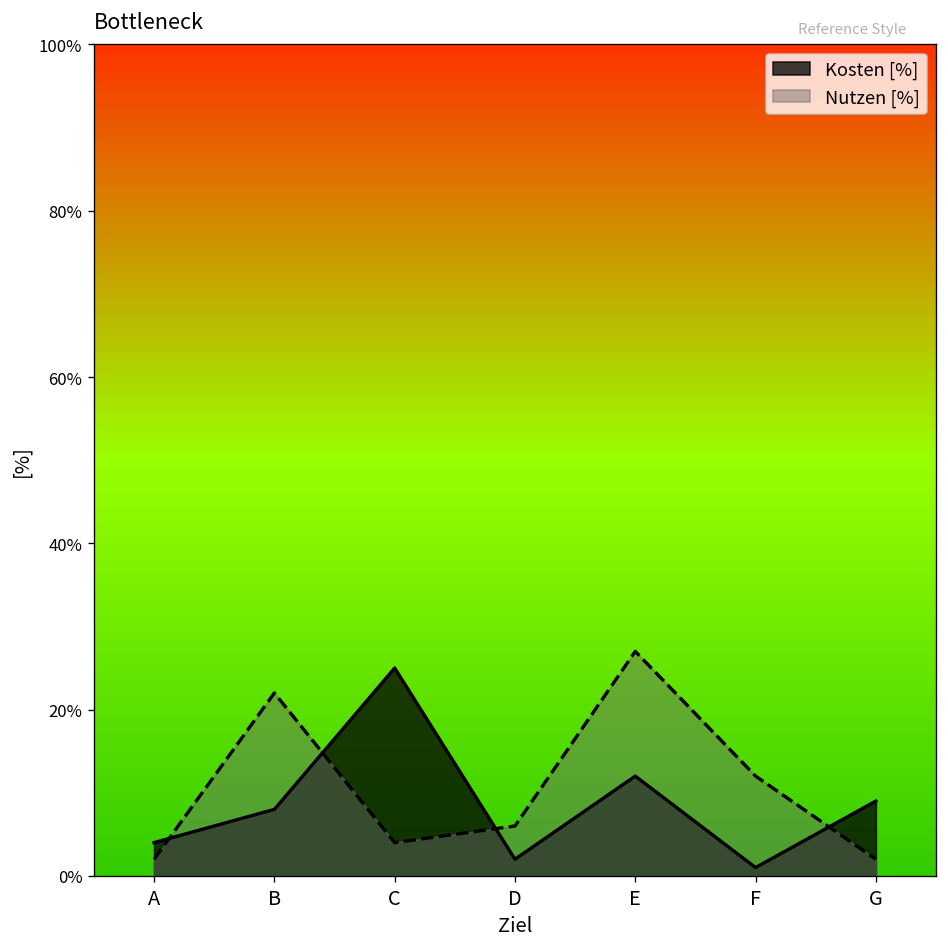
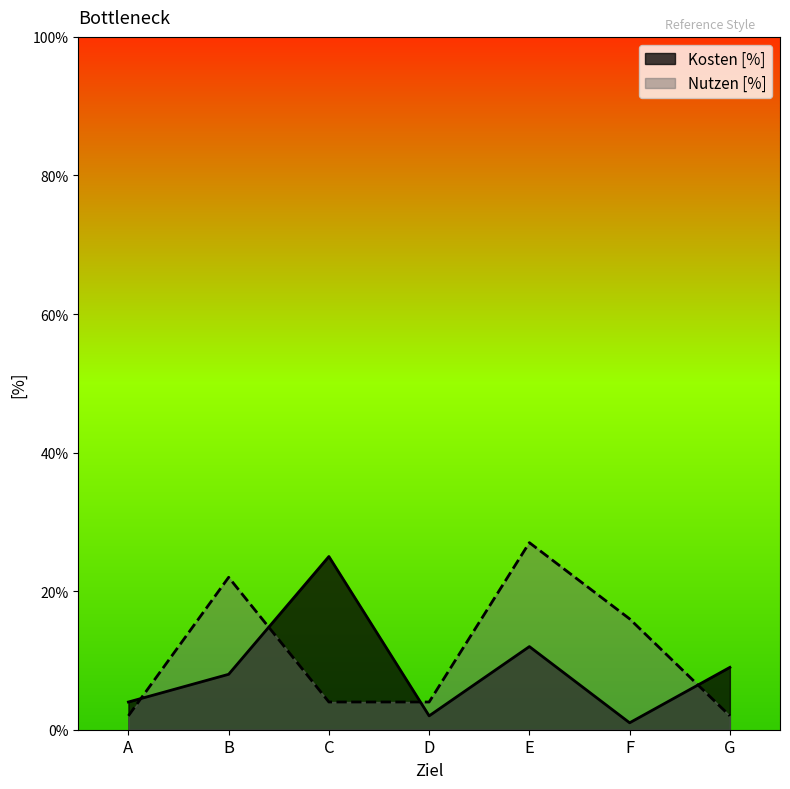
  {
    "Kosten [%]": {
      "A": "4%",
      "B": "8%",
      "C": "25%",
      "D": "2%",
      "E": "12%",
      "F": "1%",
      "G": "9%"
    },
    "Nutzen [%]": {
      "A": "2%",
      "B": "22%",
      "C": "4%",
-     "D": "6%",
+     "D": "4%",
      "E": "27%",
-     "F": "12%",
+     "F": "16%",
      "G": "2%"
    }
  }
